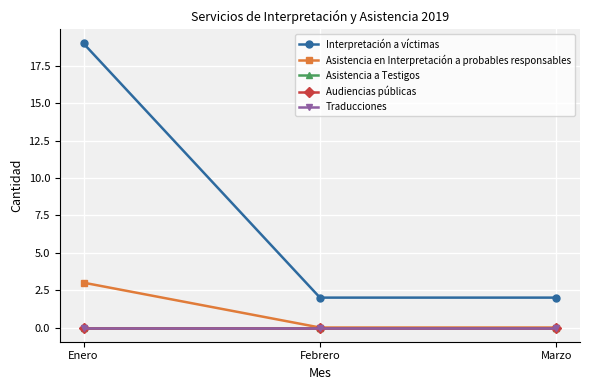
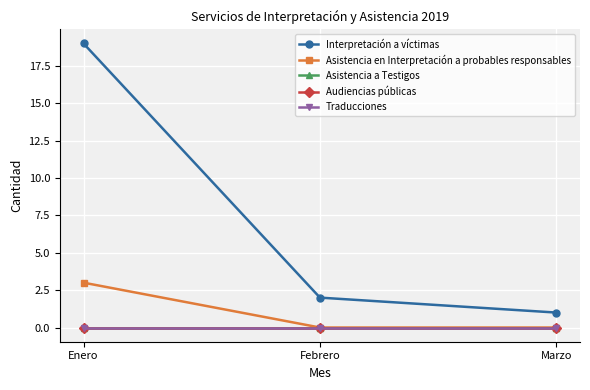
  {
    "Interpretación a víctimas": {
      "Enero": 19,
      "Febrero": 2,
-     "Marzo": 2
+     "Marzo": 1
    },
    "Asistencia en Interpretación a probables responsables": {
      "Enero": 3
    },
    "Traducciones": {
      "Enero": 0
    }
  }
